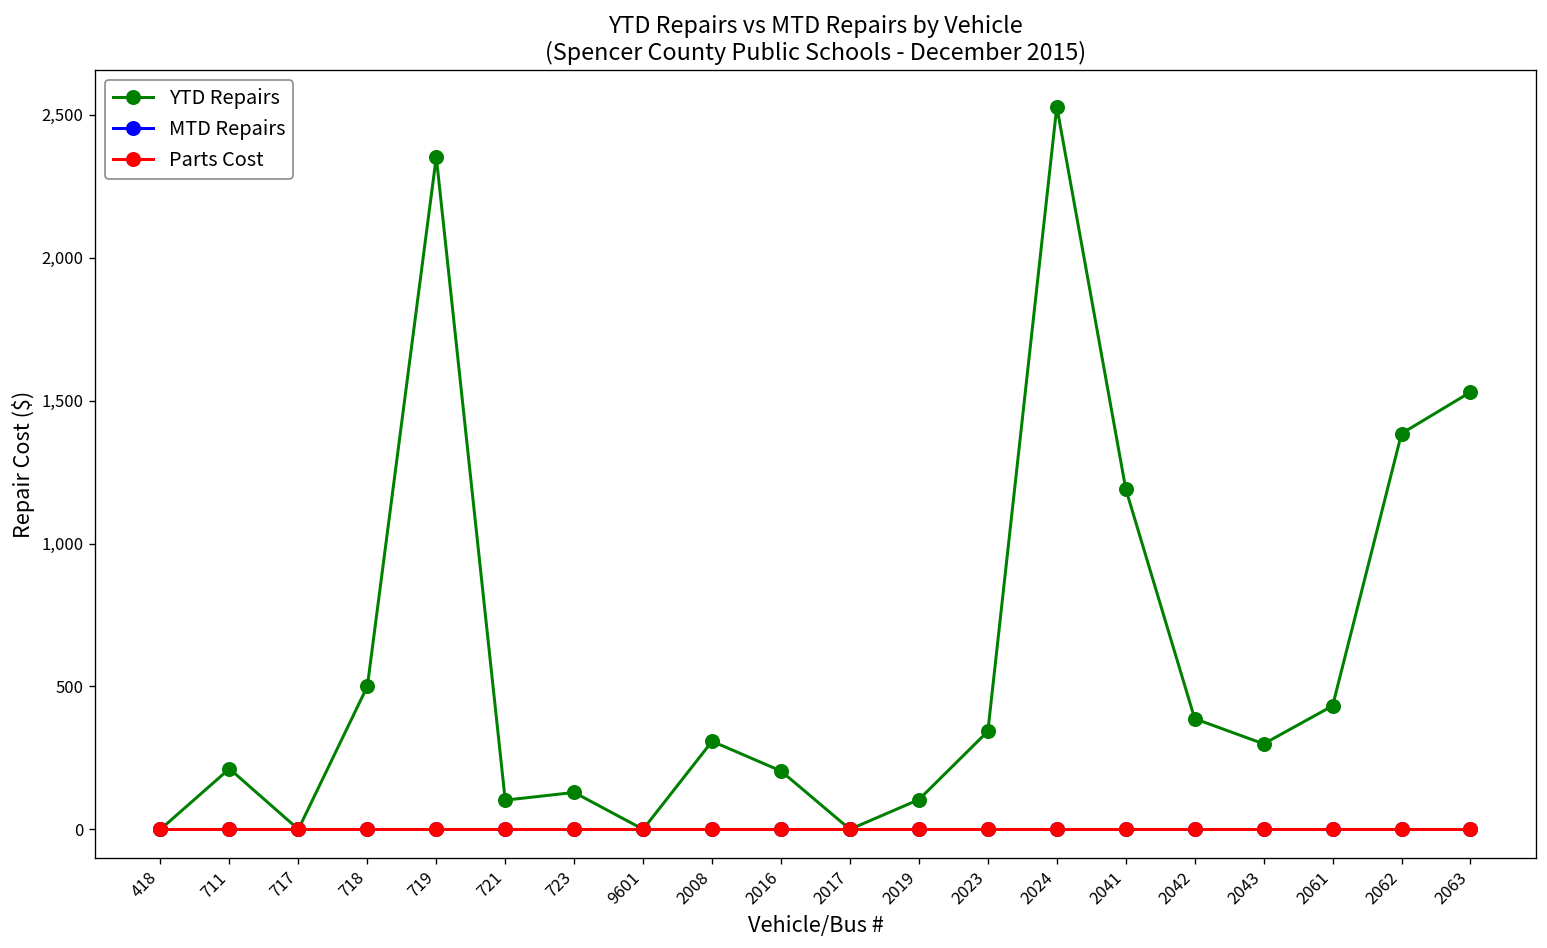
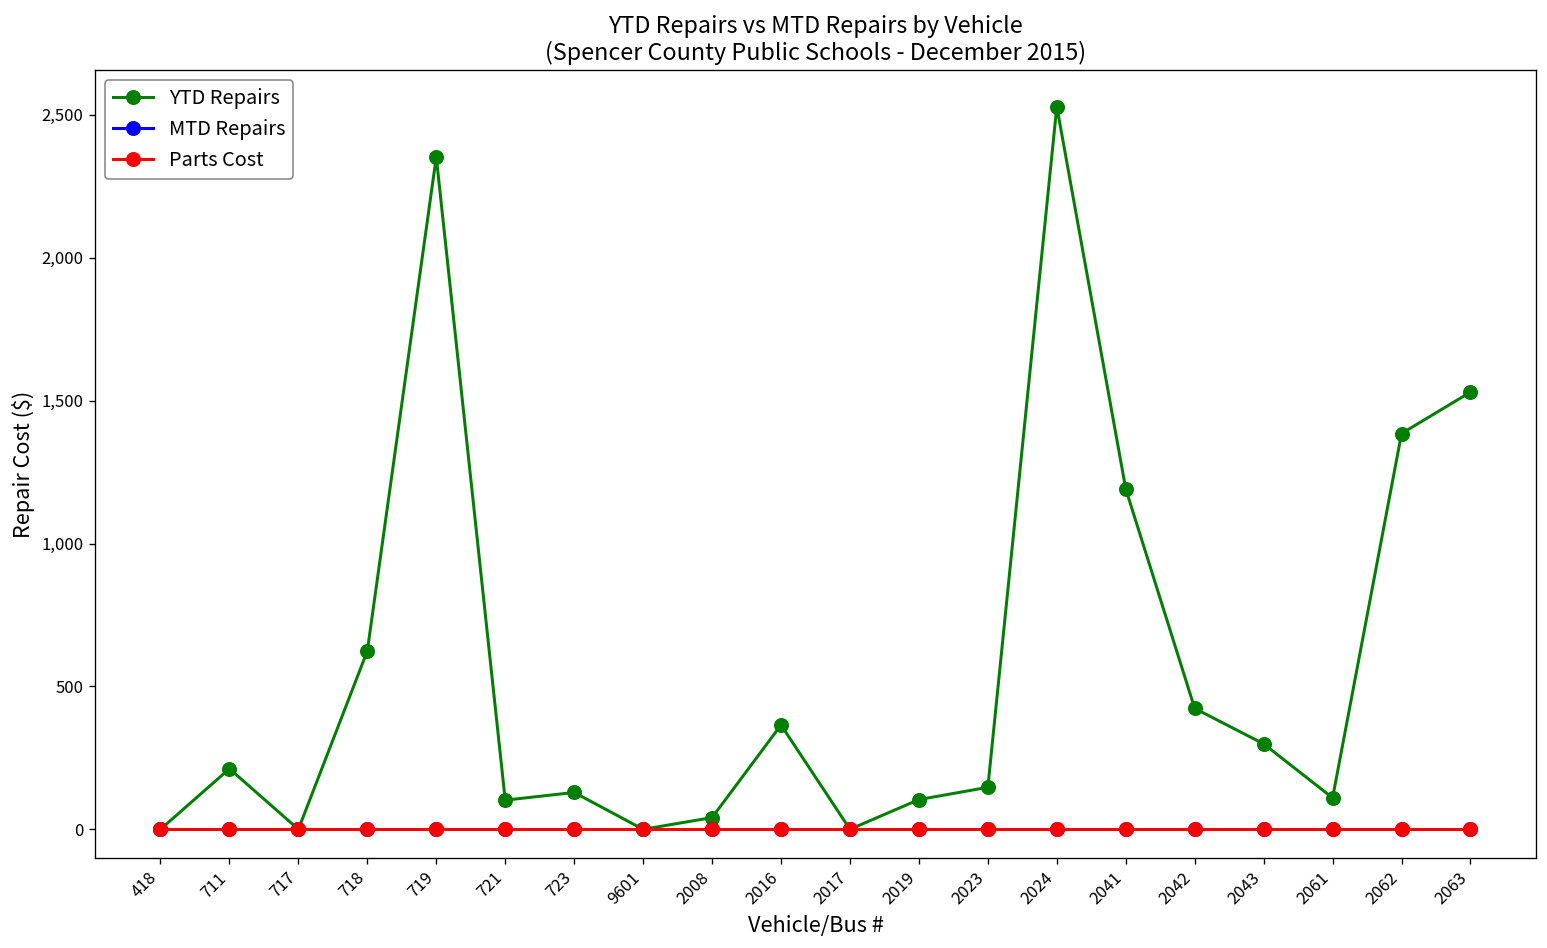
  {
    "YTD Repairs": {
      "711": "210",
-     "718": "500",
+     "718": "620",
      "719": "2,350",
      "721": "100",
      "723": "130",
-     "2008": "310",
-     "2016": "200",
+     "2008": "40",
+     "2016": "370",
      "2019": "100",
-     "2023": "340",
+     "2023": "150",
      "2024": "2,530",
      "2041": "1,190",
-     "2042": "390",
+     "2042": "420",
      "2043": "300",
-     "2061": "430",
+     "2061": "110",
      "2062": "1,390",
      "2063": "1,530"
    },
    "Parts Cost": {
      "711": "0",
      "718": "0",
      "719": "0",
      "721": "0",
      "723": "0",
      "2008": "0",
      "2016": "0",
      "2019": "0",
      "2023": "0",
      "2024": "0",
      "2041": "0",
      "2042": "0",
      "2043": "0",
      "2061": "0",
      "2062": "0",
      "2063": "0"
    }
  }
